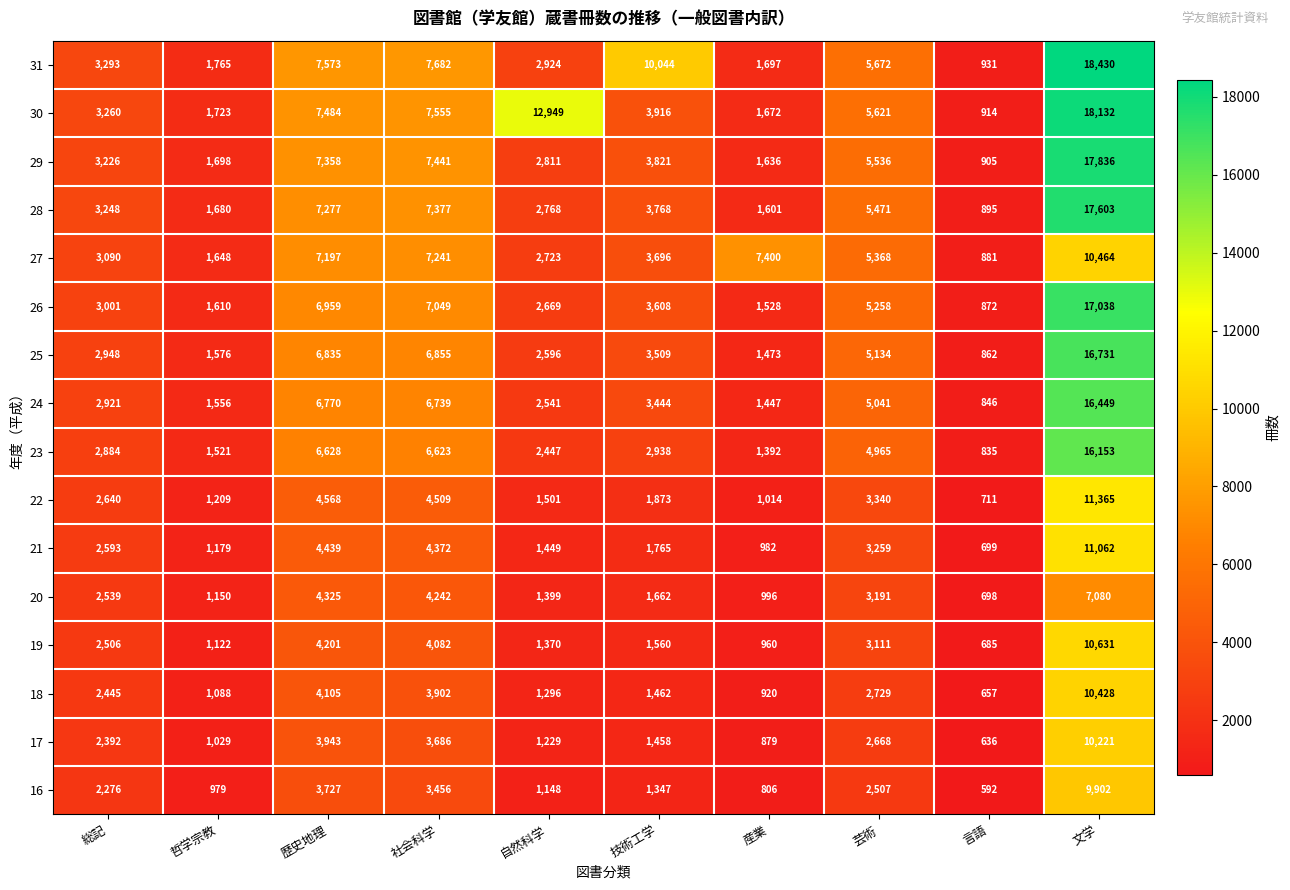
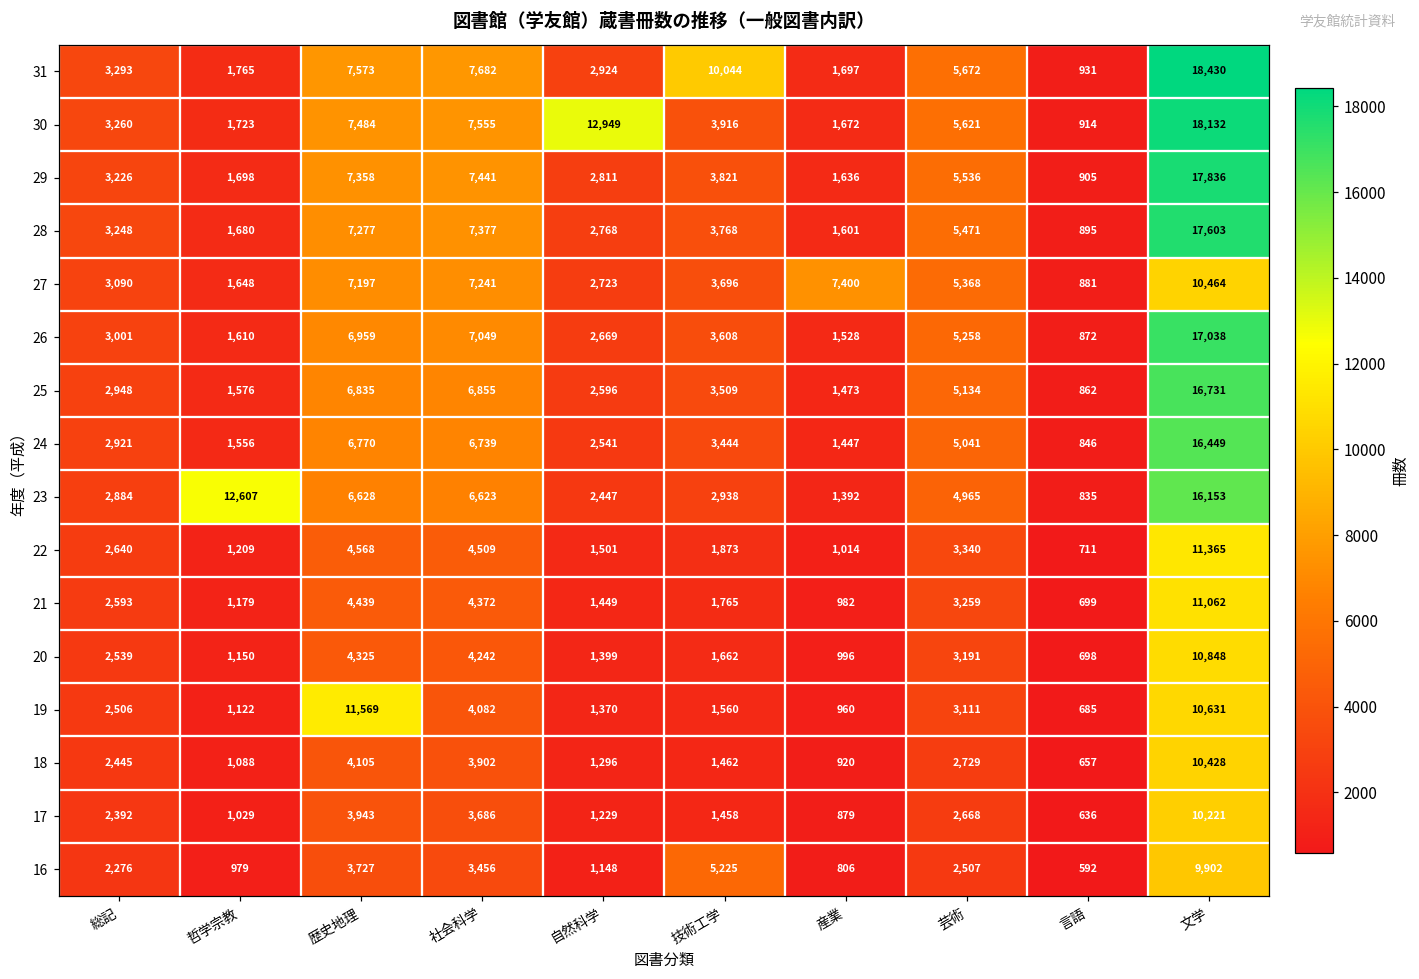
  {
    "31": {
      "総記": "3,293",
      "哲学宗教": "1,765",
      "歴史地理": "7,573",
      "社会科学": "7,682",
      "自然科学": "2,924",
      "技術工学": "10,044",
      "産業": "1,697",
      "芸術": "5,672",
      "言語": "931",
      "文学": "18,430"
    },
    "30": {
      "総記": "3,260",
      "哲学宗教": "1,723",
      "歴史地理": "7,484",
      "社会科学": "7,555",
      "自然科学": "12,949",
      "技術工学": "3,916",
      "産業": "1,672",
      "芸術": "5,621",
      "言語": "914",
      "文学": "18,132"
    },
    "29": {
      "総記": "3,226",
      "哲学宗教": "1,698",
      "歴史地理": "7,358",
      "社会科学": "7,441",
      "自然科学": "2,811",
      "技術工学": "3,821",
      "産業": "1,636",
      "芸術": "5,536",
      "言語": "905",
      "文学": "17,836"
    },
    "28": {
      "総記": "3,248",
      "哲学宗教": "1,680",
      "歴史地理": "7,277",
      "社会科学": "7,377",
      "自然科学": "2,768",
      "技術工学": "3,768",
      "産業": "1,601",
      "芸術": "5,471",
      "言語": "895",
      "文学": "17,603"
    },
    "27": {
      "総記": "3,090",
      "哲学宗教": "1,648",
      "歴史地理": "7,197",
      "社会科学": "7,241",
      "自然科学": "2,723",
      "技術工学": "3,696",
      "産業": "7,400",
      "芸術": "5,368",
      "言語": "881",
      "文学": "10,464"
    },
    "26": {
      "総記": "3,001",
      "哲学宗教": "1,610",
      "歴史地理": "6,959",
      "社会科学": "7,049",
      "自然科学": "2,669",
      "技術工学": "3,608",
      "産業": "1,528",
      "芸術": "5,258",
      "言語": "872",
      "文学": "17,038"
    },
    "25": {
      "総記": "2,948",
      "哲学宗教": "1,576",
      "歴史地理": "6,835",
      "社会科学": "6,855",
      "自然科学": "2,596",
      "技術工学": "3,509",
      "産業": "1,473",
      "芸術": "5,134",
      "言語": "862",
      "文学": "16,731"
    },
    "24": {
      "総記": "2,921",
      "哲学宗教": "1,556",
      "歴史地理": "6,770",
      "社会科学": "6,739",
      "自然科学": "2,541",
      "技術工学": "3,444",
      "産業": "1,447",
      "芸術": "5,041",
      "言語": "846",
      "文学": "16,449"
    },
    "23": {
      "総記": "2,884",
-     "哲学宗教": "1,521",
+     "哲学宗教": "12,607",
      "歴史地理": "6,628",
      "社会科学": "6,623",
      "自然科学": "2,447",
      "技術工学": "2,938",
      "産業": "1,392",
      "芸術": "4,965",
      "言語": "835",
      "文学": "16,153"
    },
    "22": {
      "総記": "2,640",
      "哲学宗教": "1,209",
      "歴史地理": "4,568",
      "社会科学": "4,509",
      "自然科学": "1,501",
      "技術工学": "1,873",
      "産業": "1,014",
      "芸術": "3,340",
      "言語": "711",
      "文学": "11,365"
    },
    "21": {
      "総記": "2,593",
      "哲学宗教": "1,179",
      "歴史地理": "4,439",
      "社会科学": "4,372",
      "自然科学": "1,449",
      "技術工学": "1,765",
      "産業": "982",
      "芸術": "3,259",
      "言語": "699",
      "文学": "11,062"
    },
    "20": {
      "総記": "2,539",
      "哲学宗教": "1,150",
      "歴史地理": "4,325",
      "社会科学": "4,242",
      "自然科学": "1,399",
      "技術工学": "1,662",
      "産業": "996",
      "芸術": "3,191",
      "言語": "698",
-     "文学": "7,080"
+     "文学": "10,848"
    },
    "19": {
      "総記": "2,506",
      "哲学宗教": "1,122",
-     "歴史地理": "4,201",
+     "歴史地理": "11,569",
      "社会科学": "4,082",
      "自然科学": "1,370",
      "技術工学": "1,560",
      "産業": "960",
      "芸術": "3,111",
      "言語": "685",
      "文学": "10,631"
    },
    "18": {
      "総記": "2,445",
      "哲学宗教": "1,088",
      "歴史地理": "4,105",
      "社会科学": "3,902",
      "自然科学": "1,296",
      "技術工学": "1,462",
      "産業": "920",
      "芸術": "2,729",
      "言語": "657",
      "文学": "10,428"
    },
    "17": {
      "総記": "2,392",
      "哲学宗教": "1,029",
      "歴史地理": "3,943",
      "社会科学": "3,686",
      "自然科学": "1,229",
      "技術工学": "1,458",
      "産業": "879",
      "芸術": "2,668",
      "言語": "636",
      "文学": "10,221"
    },
    "16": {
      "総記": "2,276",
      "哲学宗教": "979",
      "歴史地理": "3,727",
      "社会科学": "3,456",
      "自然科学": "1,148",
-     "技術工学": "1,347",
+     "技術工学": "5,225",
      "産業": "806",
      "芸術": "2,507",
      "言語": "592",
      "文学": "9,902"
    }
  }
